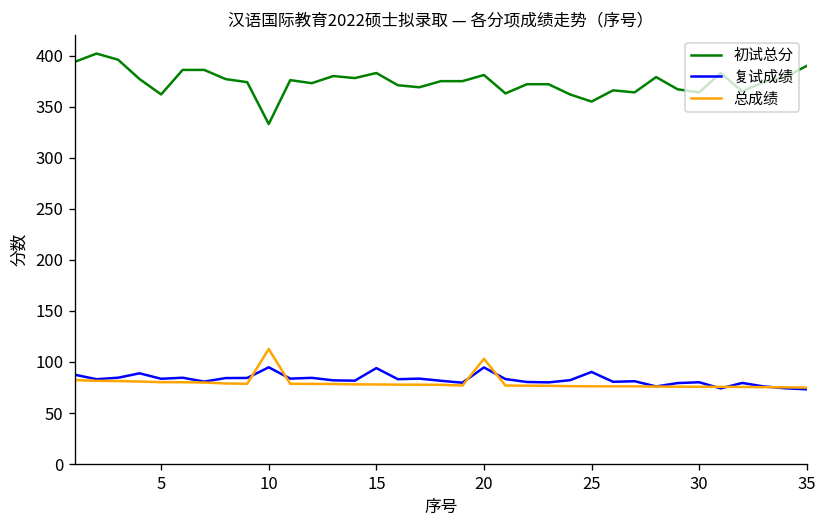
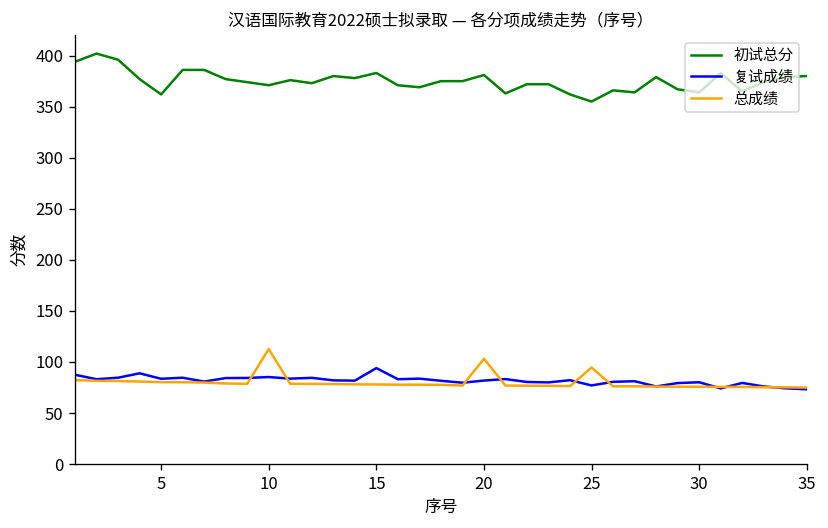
  {
    "初试总分": {
      "5": 360,
-     "10": 330,
+     "10": 370,
      "15": 380,
      "20": 380,
      "25": 360,
-     "35": 390
+     "35": 380
    },
    "复试成绩": {
      "5": 80,
-     "10": 95,
+     "10": 85,
      "15": 90,
-     "20": 90,
-     "25": 90,
+     "20": 80,
+     "25": 80,
      "30": 80
    },
    "总成绩": {
      "5": 80,
      "10": 110,
      "15": 80,
      "20": 100,
-     "25": 80,
+     "25": 90,
      "30": 80
    }
  }
